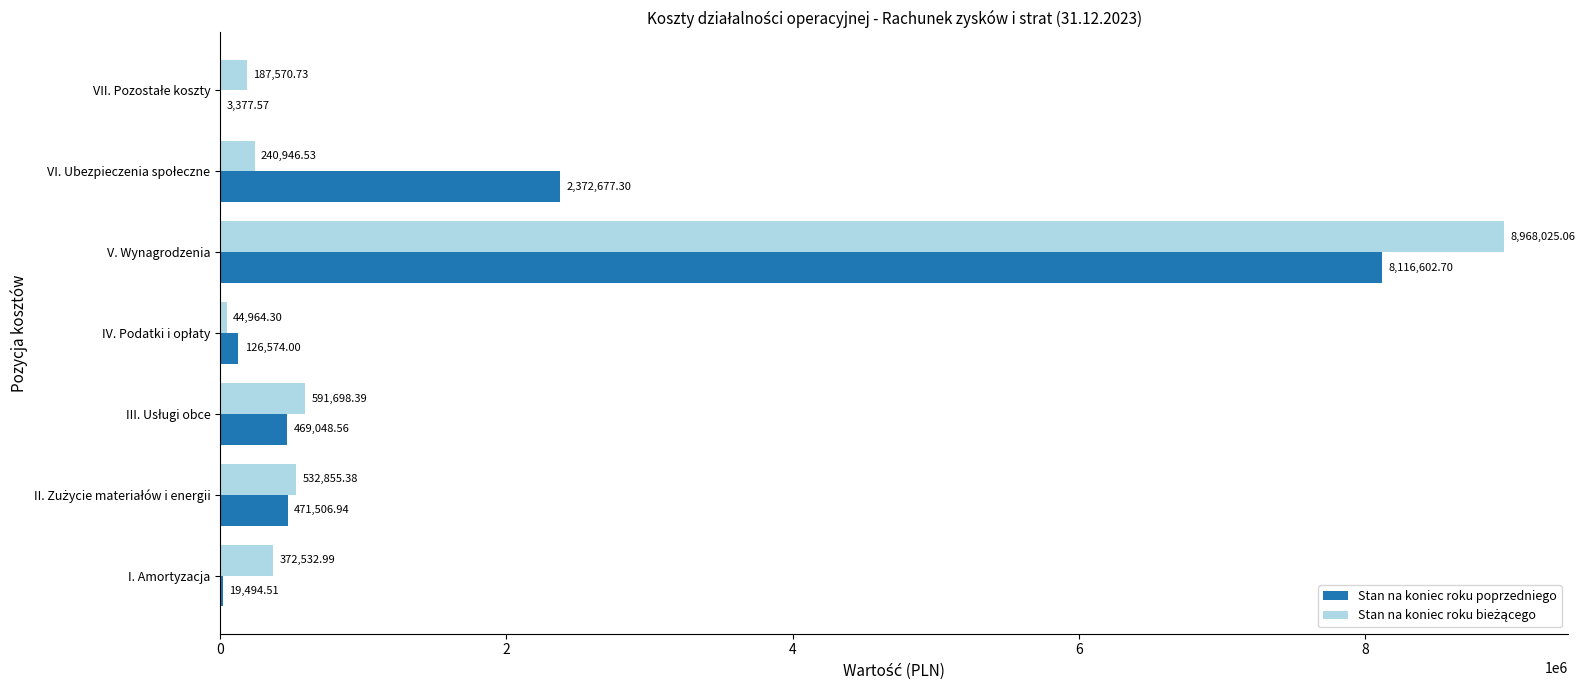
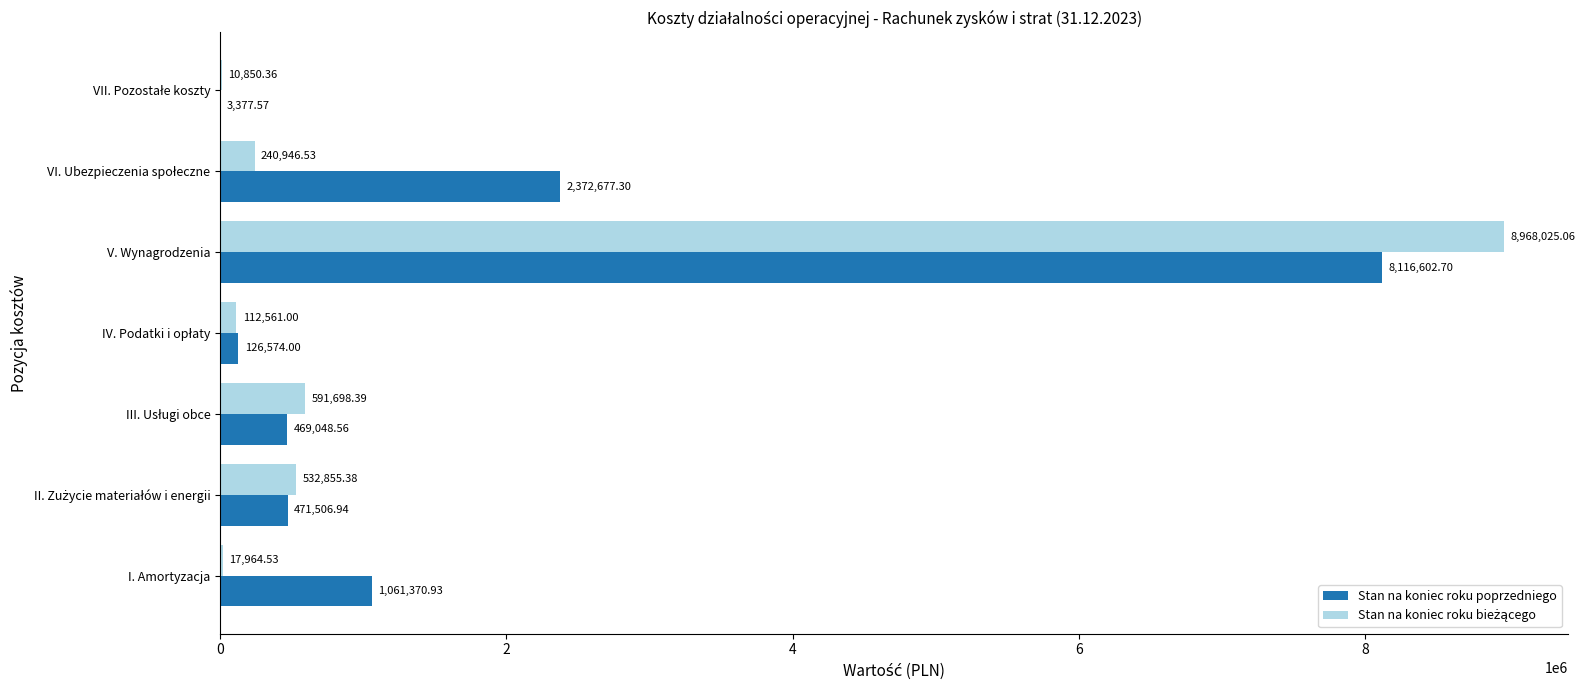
  {
    "Stan na koniec roku poprzedniego": {
      "VII. Pozostałe koszty": "3,377.57",
      "VI. Ubezpieczenia społeczne": "2,372,677.30",
      "V. Wynagrodzenia": "8,116,602.70",
      "IV. Podatki i opłaty": "126,574.00",
      "III. Usługi obce": "469,048.56",
      "II. Zużycie materiałów i energii": "471,506.94",
-     "I. Amortyzacja": "19,494.51"
+     "I. Amortyzacja": "1,061,370.93"
    },
    "Stan na koniec roku bieżącego": {
-     "VII. Pozostałe koszty": "187,570.73",
+     "VII. Pozostałe koszty": "10,850.36",
      "VI. Ubezpieczenia społeczne": "240,946.53",
      "V. Wynagrodzenia": "8,968,025.06",
-     "IV. Podatki i opłaty": "44,964.30",
+     "IV. Podatki i opłaty": "112,561.00",
      "III. Usługi obce": "591,698.39",
      "II. Zużycie materiałów i energii": "532,855.38",
-     "I. Amortyzacja": "372,532.99"
+     "I. Amortyzacja": "17,964.53"
    }
  }
